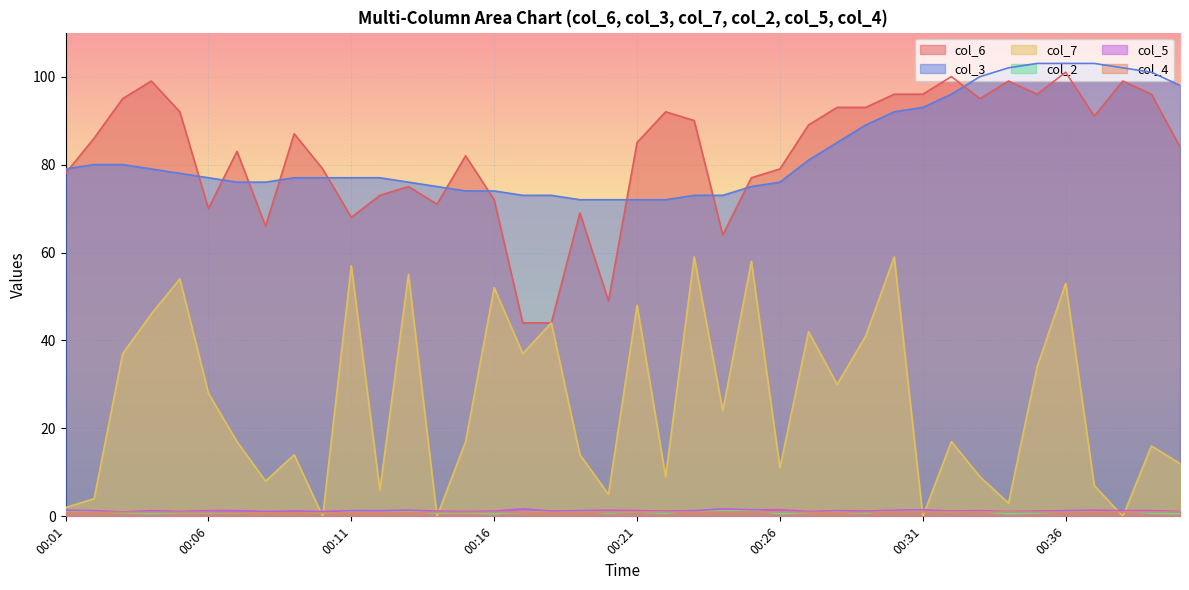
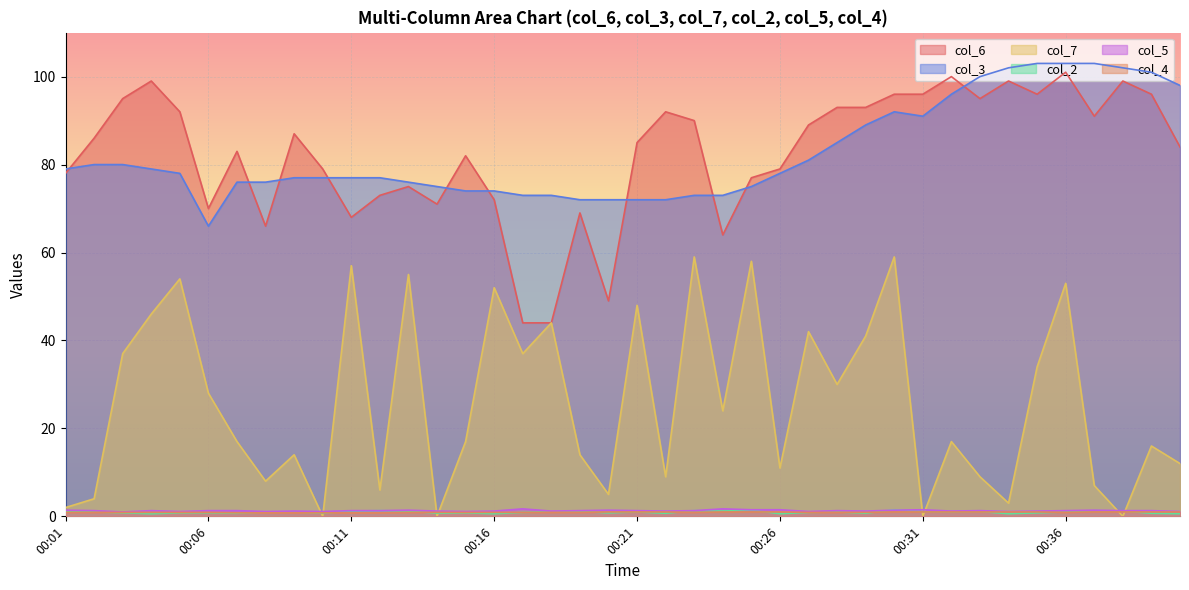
  {
    "col_3": {
      "00:01": 79,
-     "00:06": 77,
+     "00:06": 66,
      "00:11": 77,
      "00:16": 74,
      "00:21": 72,
-     "00:26": 76,
-     "00:31": 93
+     "00:26": 78,
+     "00:31": 91
    }
  }
